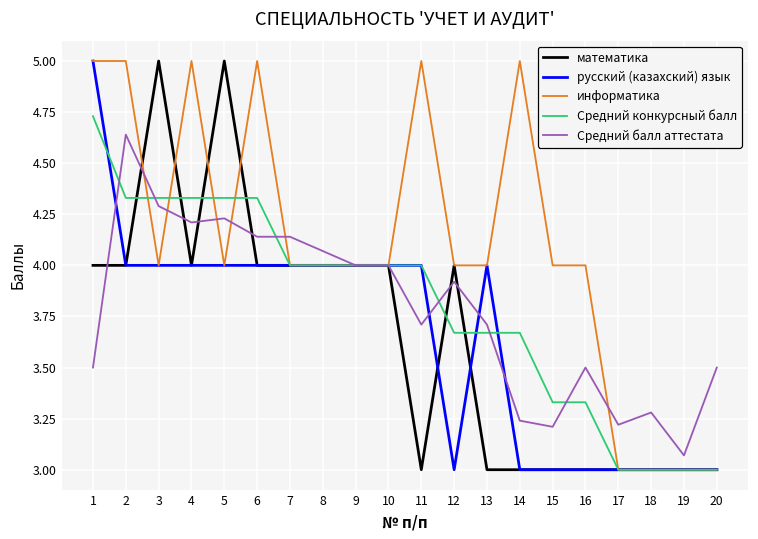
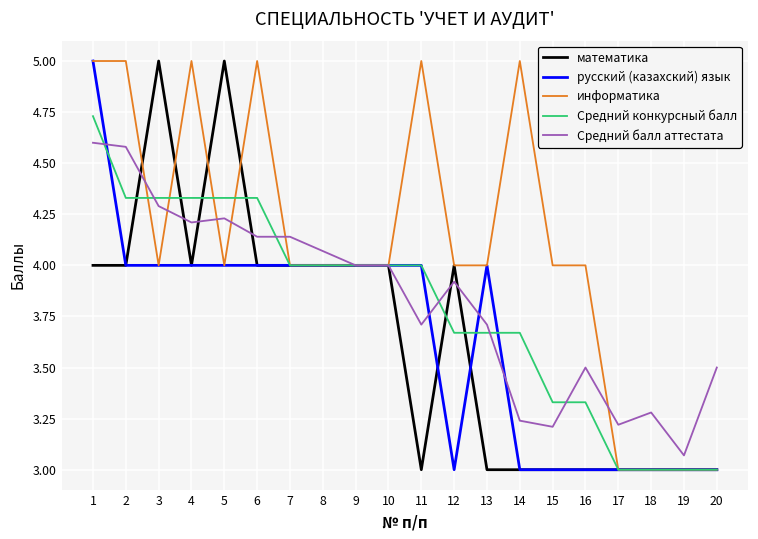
  {
    "математика": {
      "1": 4.00,
      "3": 5.00,
      "5": 5.00,
      "11": 3.00,
      "13": 3.00
    },
    "русский (казахский) язык": {
      "12": 3.00
    },
    "информатика": {
      "2": 5.00,
      "4": 5.00,
      "6": 5.00,
      "11": 5.00,
      "14": 5.00,
      "15": 4.00,
      "16": 4.00
    },
    "Средний конкурсный балл": {
      "1": 4.73,
      "2": 4.33,
      "3": 4.33,
      "4": 4.33,
      "5": 4.33,
      "6": 4.33,
      "12": 3.67,
      "13": 3.67,
      "14": 3.67,
      "15": 3.33,
      "16": 3.33
    },
    "Средний балл аттестата": {
-     "1": 3.5,
-     "2": 4.64,
+     "1": 4.6,
+     "2": 4.58,
      "3": 4.29,
      "4": 4.21,
      "5": 4.23,
      "6": 4.14,
      "7": 4.14,
      "8": 4.07,
      "11": 3.71,
      "12": 3.92,
      "13": 3.71,
      "14": 3.24,
      "15": 3.21,
      "16": 3.50,
      "17": 3.22,
      "18": 3.28,
      "19": 3.07,
      "20": 3.50
    }
  }
